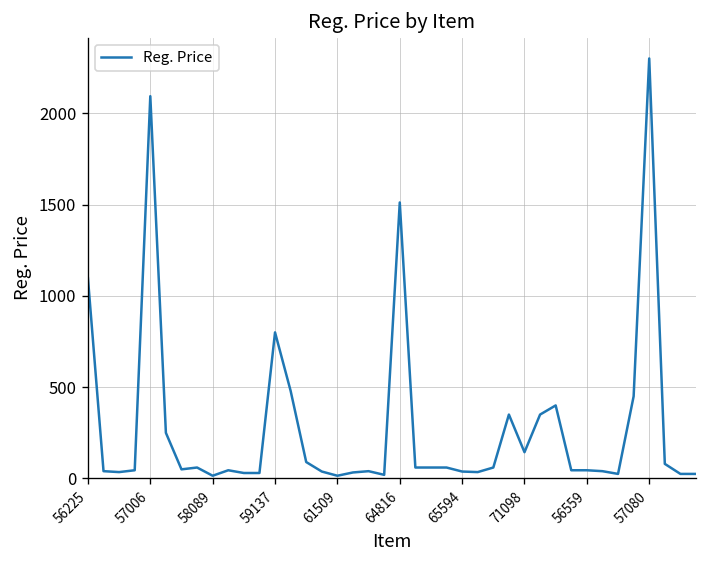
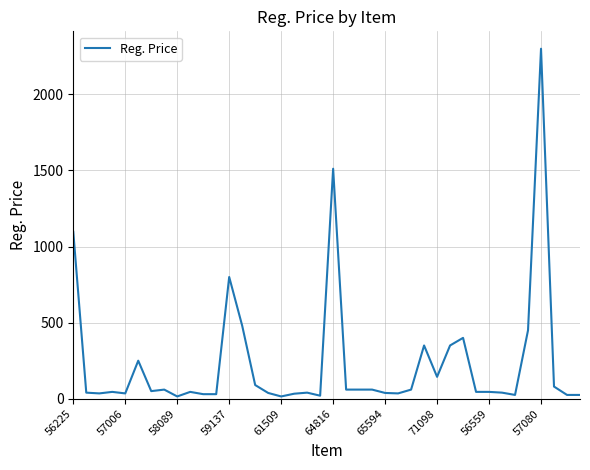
  {
    "56225": 1100,
-   "57006": 2090,
+   "57006": 30,
    "58089": 10,
    "59137": 800,
    "61509": 10,
    "64816": 1510,
    "65594": 40,
    "71098": 140,
    "56559": 40,
    "57080": 2300
  }
